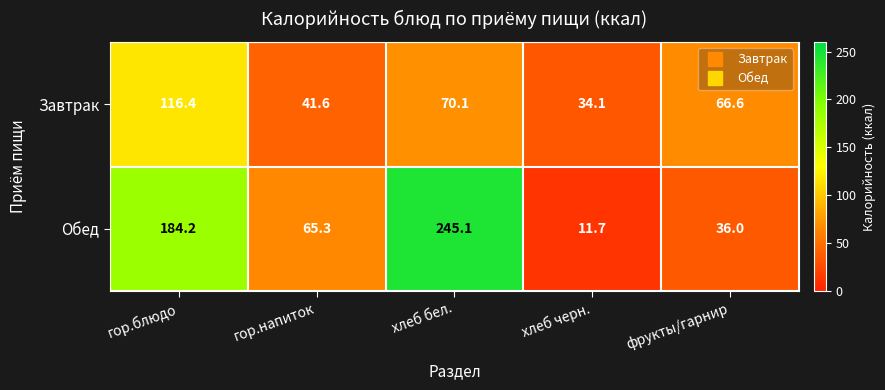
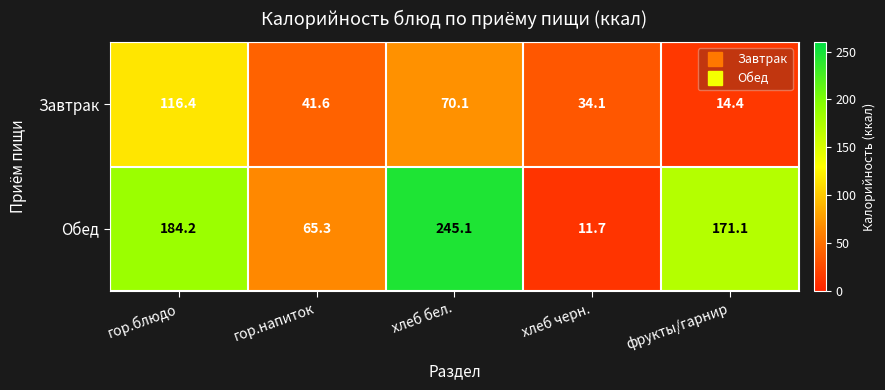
  {
    "Завтрак": {
      "гор.блюдо": 116.4,
      "гор.напиток": 41.6,
      "хлеб бел.": 70.1,
      "хлеб черн.": 34.1,
-     "фрукты/гарнир": 66.6
+     "фрукты/гарнир": 14.4
    },
    "Обед": {
      "гор.блюдо": 184.2,
      "гор.напиток": 65.3,
      "хлеб бел.": 245.1,
      "хлеб черн.": 11.7,
-     "фрукты/гарнир": 36.0
+     "фрукты/гарнир": 171.1
    }
  }
